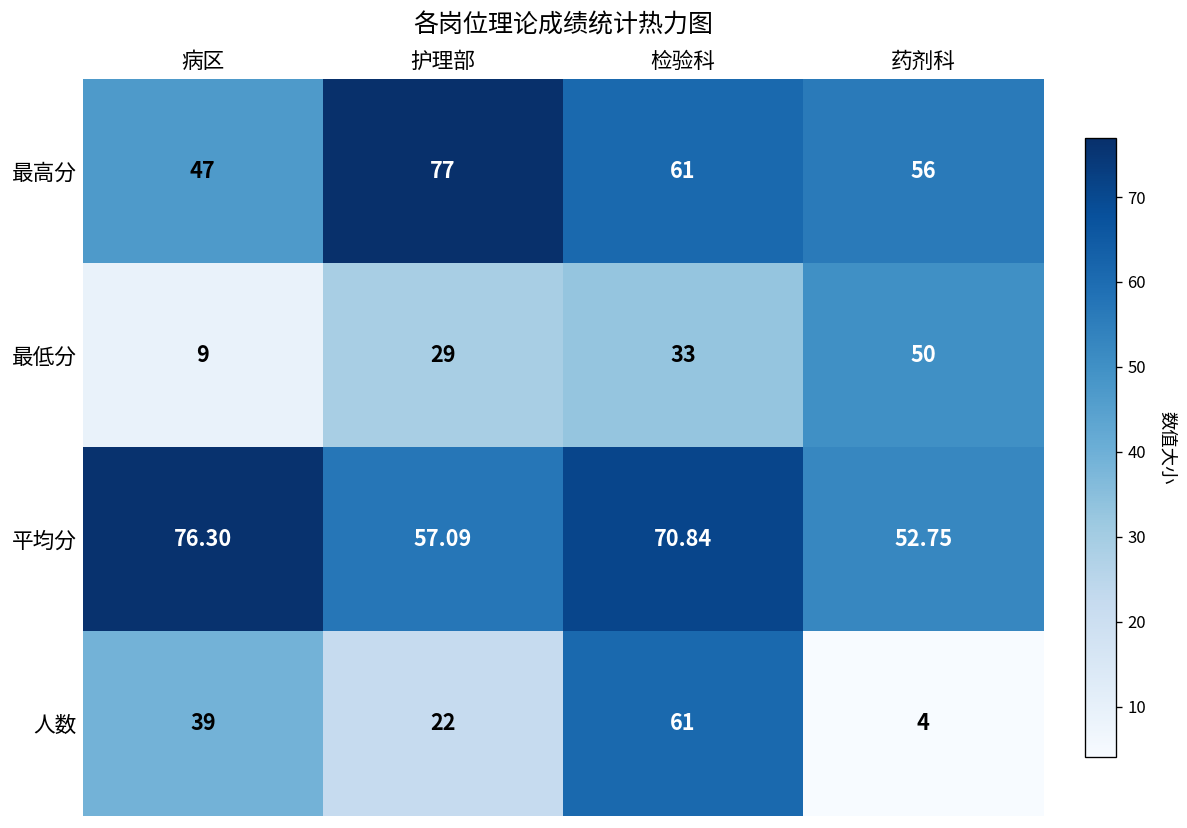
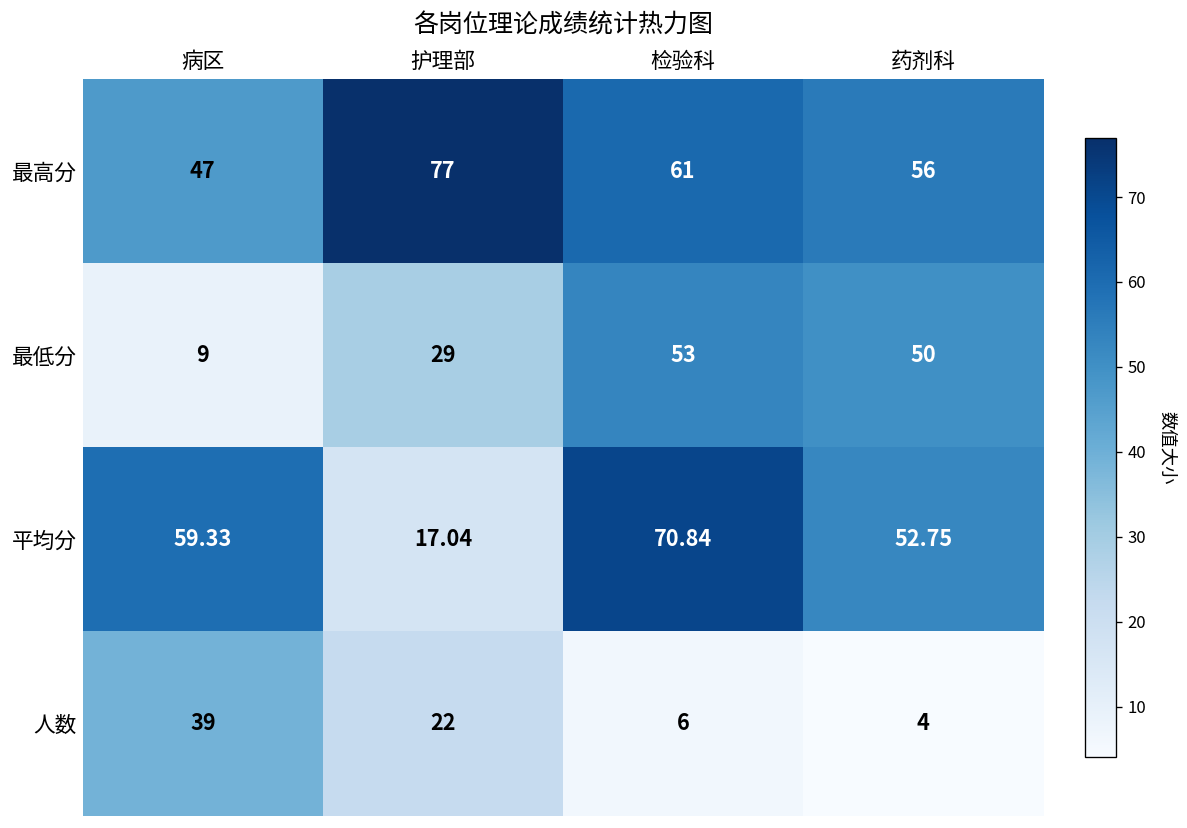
  {
    "最高分": {
      "病区": 47,
      "护理部": 77,
      "检验科": 61,
      "药剂科": 56
    },
    "最低分": {
      "病区": 9,
      "护理部": 29,
-     "检验科": 33,
+     "检验科": 53,
      "药剂科": 50
    },
    "平均分": {
-     "病区": 76.30,
-     "护理部": 57.09,
+     "病区": 59.33,
+     "护理部": 17.04,
      "检验科": 70.84,
      "药剂科": 52.75
    },
    "人数": {
      "病区": 39,
      "护理部": 22,
-     "检验科": 61,
+     "检验科": 6,
      "药剂科": 4
    }
  }
